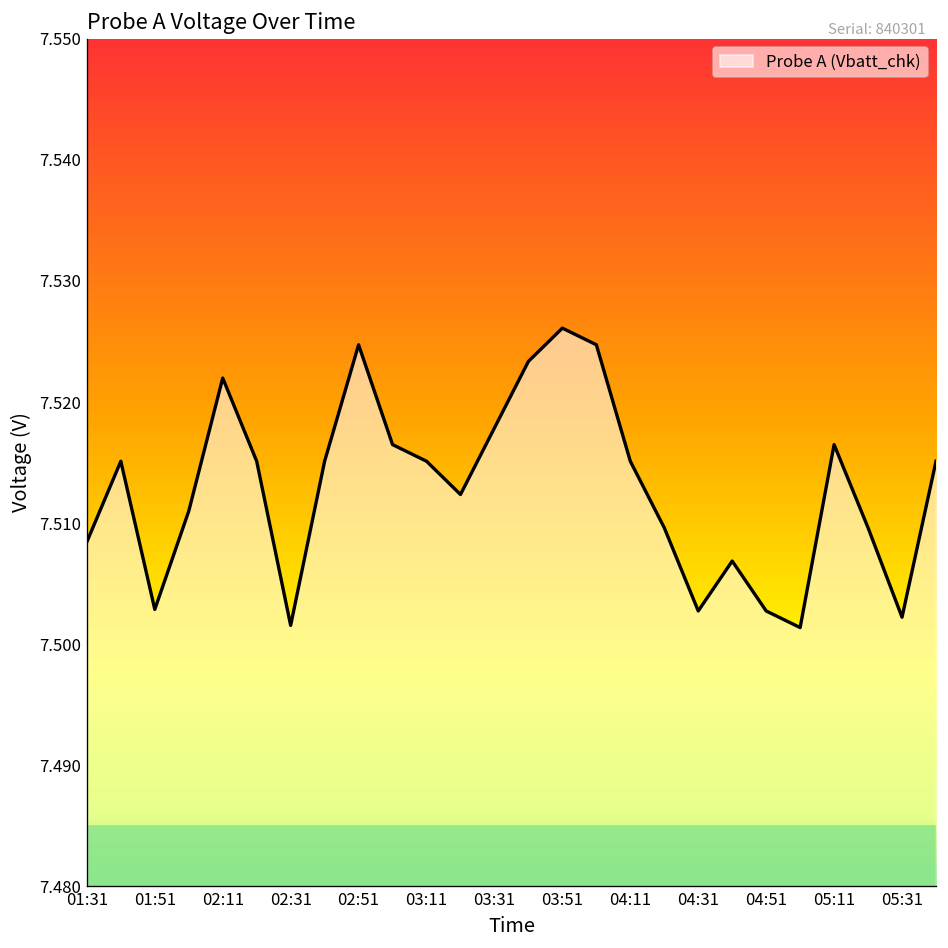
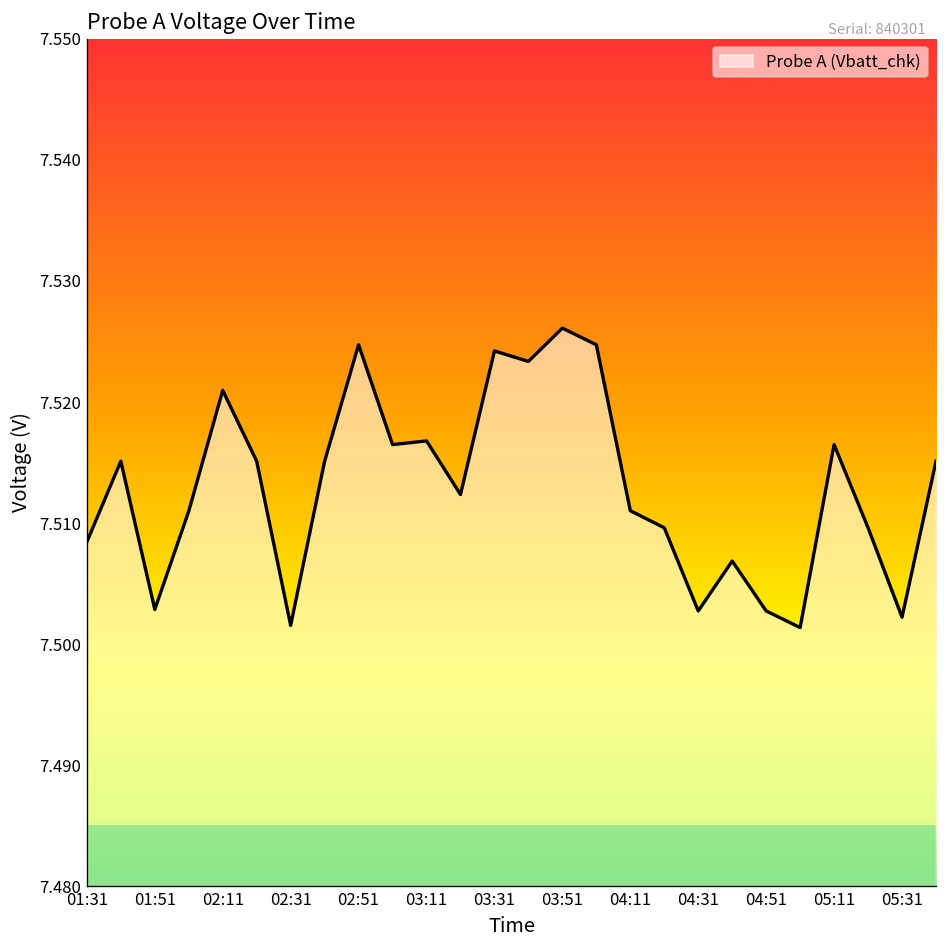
  {
    "01:31": 7.5084,
    "01:51": 7.5029,
-   "02:11": 7.5220,
+   "02:11": 7.5210,
    "02:31": 7.5015,
    "02:51": 7.5247,
-   "03:11": 7.5151,
-   "03:31": 7.5179,
+   "03:11": 7.5168,
+   "03:31": 7.5242,
    "03:51": 7.5261,
-   "04:11": 7.5151,
+   "04:11": 7.5110,
    "04:31": 7.5027,
    "04:51": 7.5027,
    "05:11": 7.5165,
    "05:31": 7.5022
  }
